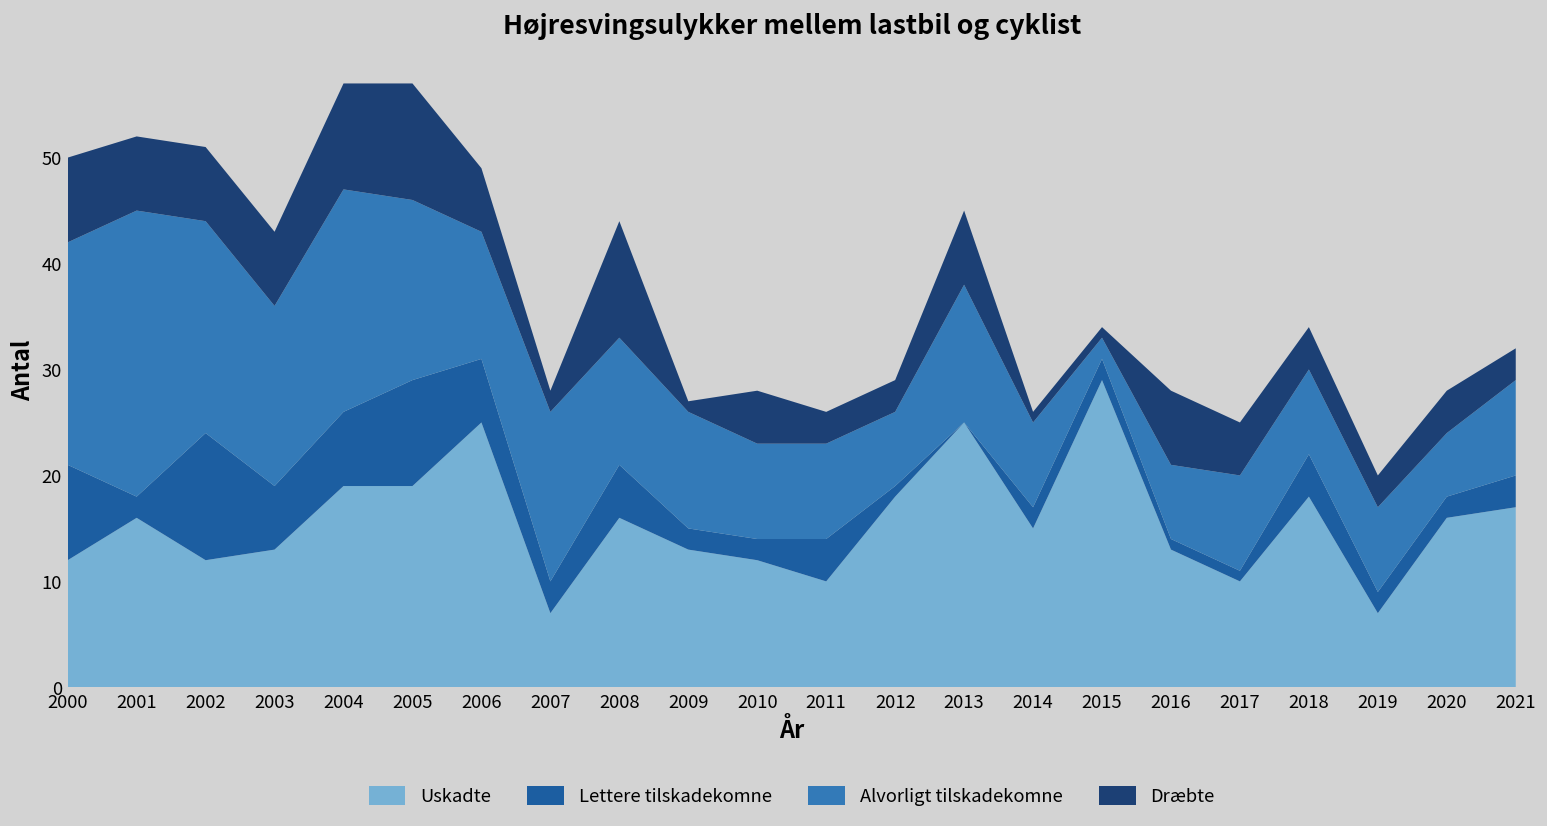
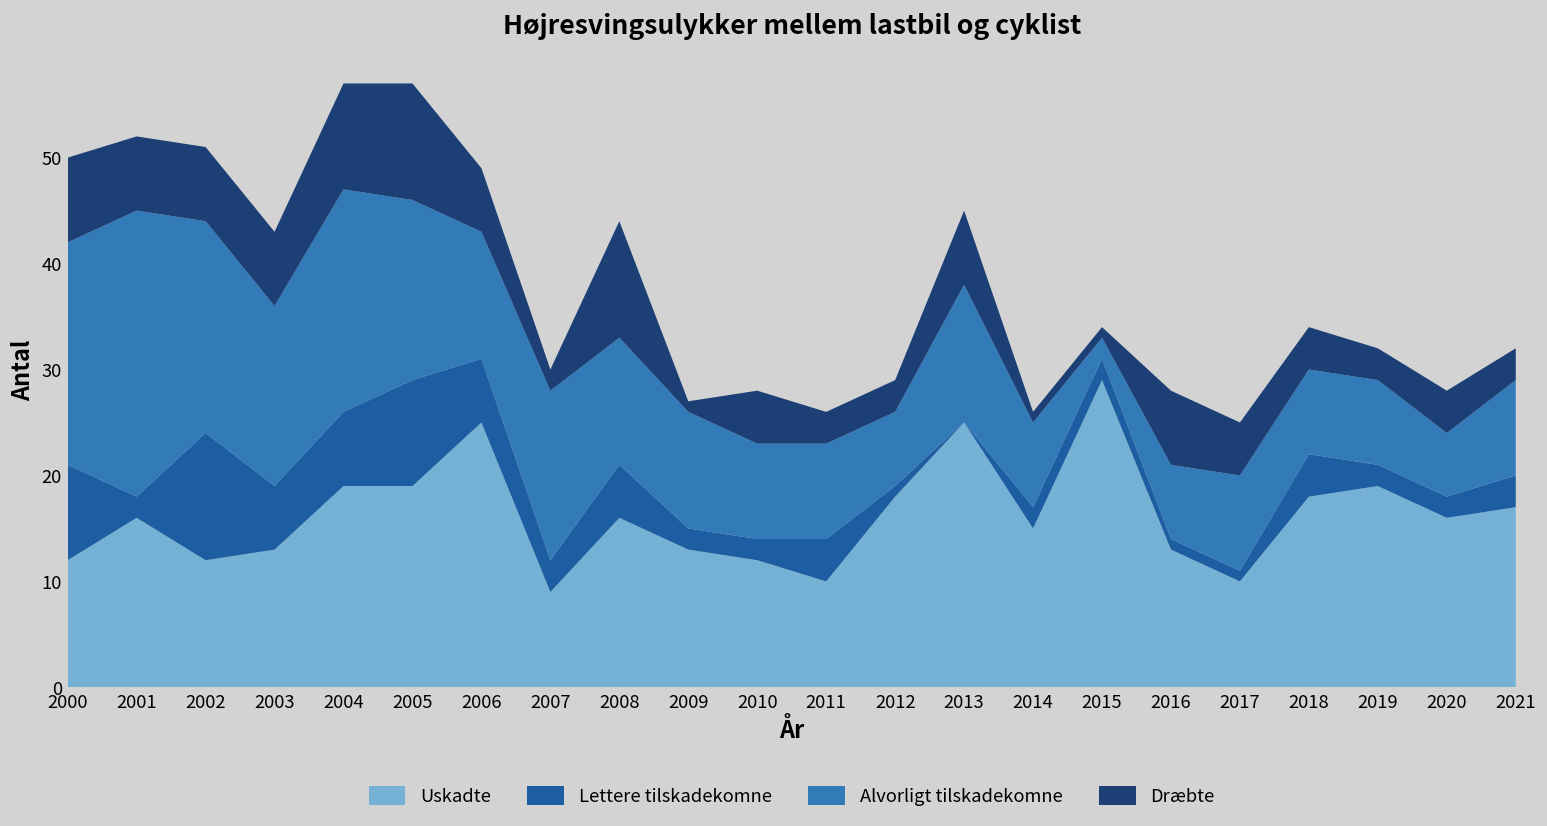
  {
    "Uskadte": {
      "2000": 12,
      "2001": 16,
      "2002": 12,
      "2003": 13,
      "2004": 19,
      "2005": 19,
      "2006": 25,
-     "2007": 7,
+     "2007": 9,
      "2008": 16,
      "2009": 13,
      "2010": 12,
      "2011": 10,
      "2012": 18,
      "2014": 15,
      "2015": 29,
      "2016": 13,
      "2017": 10,
      "2018": 18,
-     "2019": 7,
+     "2019": 19,
      "2020": 16,
      "2021": 17
    }
  }
